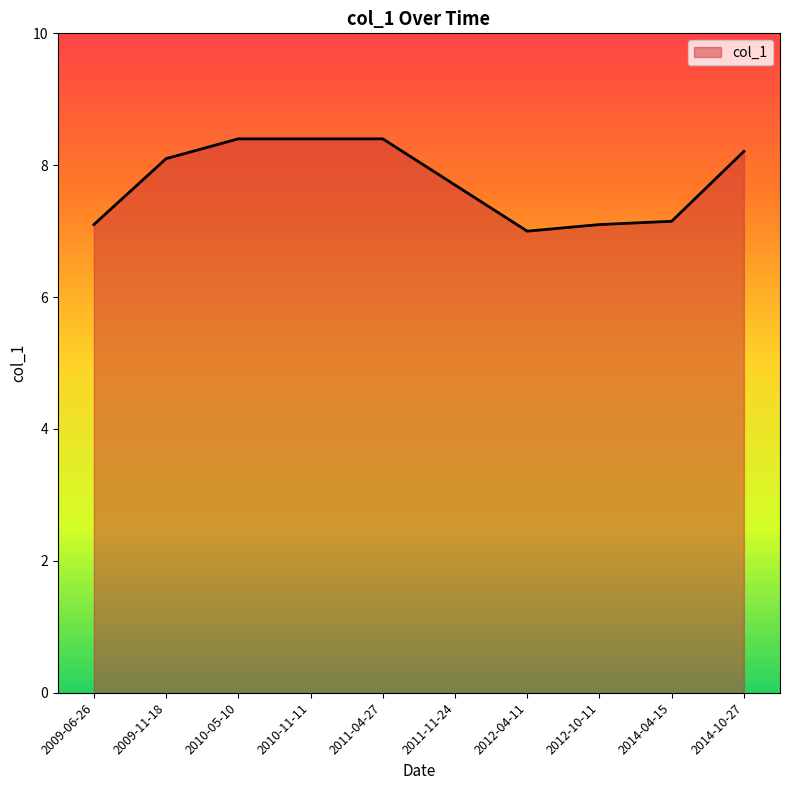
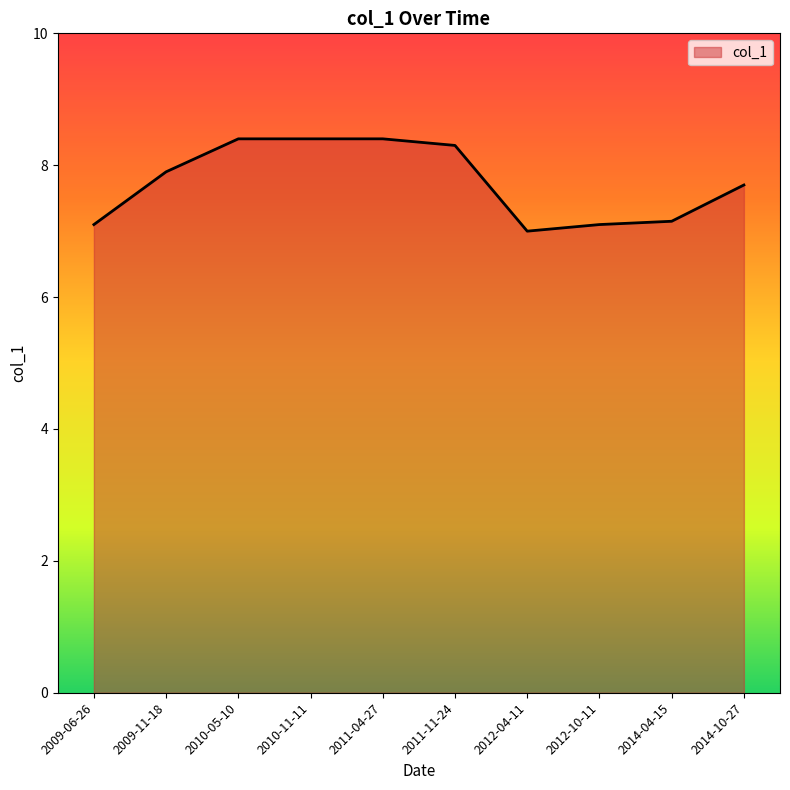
  {
    "2009-06-26": 7.1,
-   "2009-11-18": 8.1,
+   "2009-11-18": 7.9,
    "2010-05-10": 8.4,
    "2010-11-11": 8.4,
    "2011-04-27": 8.4,
-   "2011-11-24": 7.7,
+   "2011-11-24": 8.3,
    "2012-04-11": 7.0,
    "2012-10-11": 7.1,
    "2014-04-15": 7.2,
-   "2014-10-27": 8.2
+   "2014-10-27": 7.7
  }
